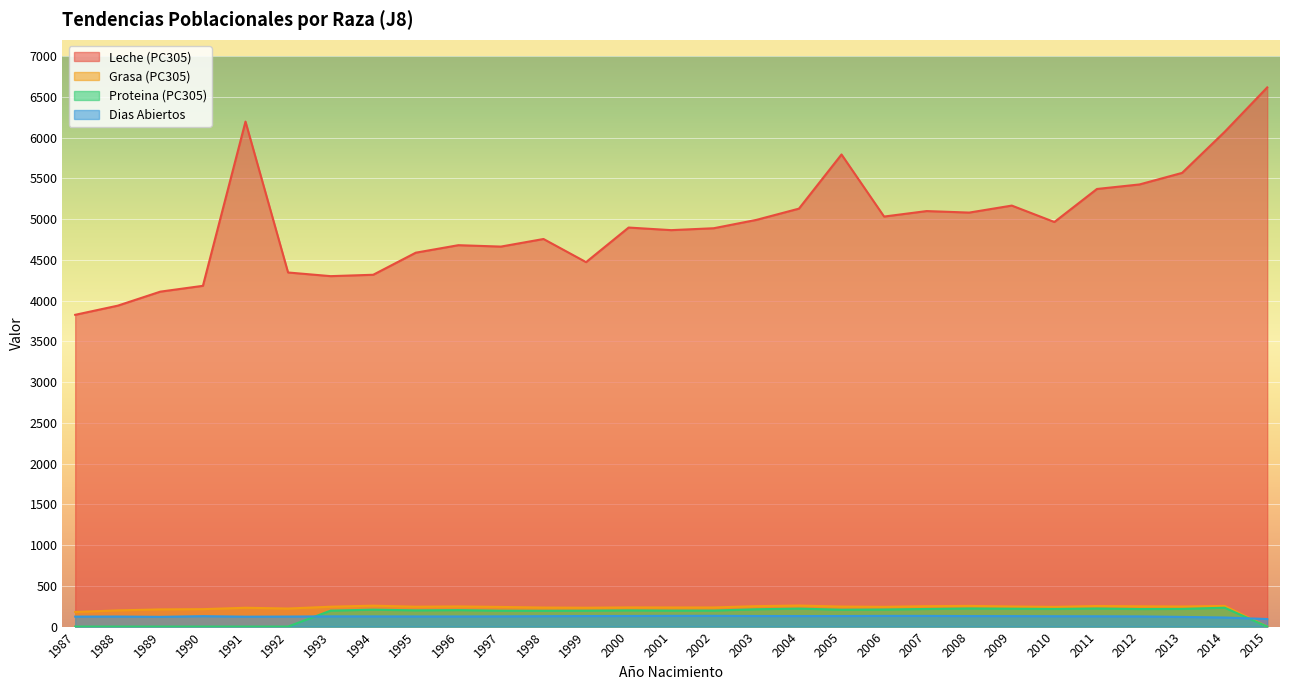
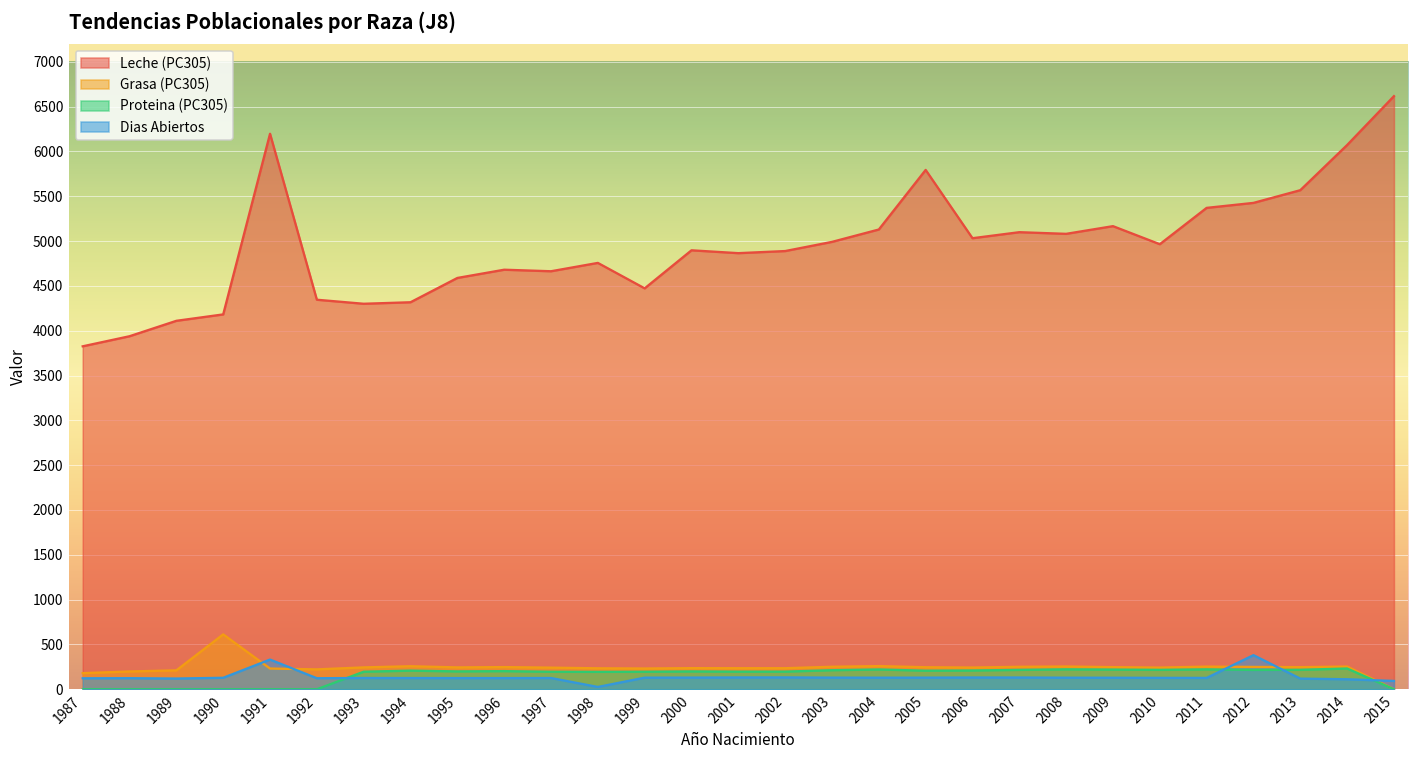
  {
    "Leche (PC305)": {
      "1987": 3800,
      "1988": 3900,
      "1989": 4100,
      "1990": 4200,
      "1991": 6200,
      "1992": 4300,
      "1993": 4300,
      "1994": 4300,
      "1995": 4600,
      "1996": 4700,
      "1997": 4700,
      "1998": 4800,
      "1999": 4500,
      "2000": 4900,
      "2001": 4900,
      "2002": 4900,
      "2003": 5000,
      "2004": 5100,
      "2005": 5800,
      "2006": 5000,
      "2007": 5100,
      "2008": 5100,
      "2009": 5200,
      "2010": 5000,
      "2011": 5400,
      "2012": 5400,
      "2013": 5600,
      "2014": 6100,
      "2015": 6600
    },
    "Grasa (PC305)": {
      "1987": 200,
      "1988": 200,
      "1989": 200,
-     "1990": 200,
+     "1990": 600,
      "1991": 200,
      "1992": 200,
      "1993": 200,
      "1994": 300,
      "1995": 200,
      "1996": 200,
      "1997": 200,
      "1998": 200,
      "1999": 200,
      "2000": 200,
      "2001": 200,
      "2002": 200,
      "2003": 300,
      "2004": 300,
      "2005": 200,
      "2006": 200,
      "2007": 300,
      "2008": 300,
      "2012": 200
    },
    "Proteina (PC305)": {
      "1987": 0,
      "1988": 0,
      "1989": 0,
      "1990": 0,
      "1991": 0,
      "1992": 0,
      "1993": 200,
      "1994": 200,
      "1995": 200,
      "1996": 200,
      "1997": 200,
      "1998": 200,
      "1999": 200,
      "2000": 200,
      "2001": 200,
      "2002": 200,
      "2003": 200,
      "2004": 200,
      "2005": 200,
      "2006": 200,
      "2007": 200,
      "2008": 200,
      "2012": 200
    },
    "Dias Abiertos": {
      "1987": 100,
      "1988": 100,
      "1989": 100,
      "1990": 100,
-     "1991": 100,
+     "1991": 300,
      "1992": 100,
      "1993": 100,
      "1994": 100,
      "1995": 100,
      "1996": 100,
      "1997": 100,
-     "1998": 100,
+     "1998": 0,
      "1999": 100,
      "2000": 100,
      "2001": 100,
      "2002": 100,
      "2003": 100,
      "2004": 100,
      "2005": 100,
      "2006": 100,
      "2007": 100,
      "2008": 100,
      "2009": 100,
      "2010": 100,
      "2011": 100,
-     "2012": 100,
+     "2012": 400,
      "2013": 100,
      "2014": 100,
      "2015": 100
    }
  }
